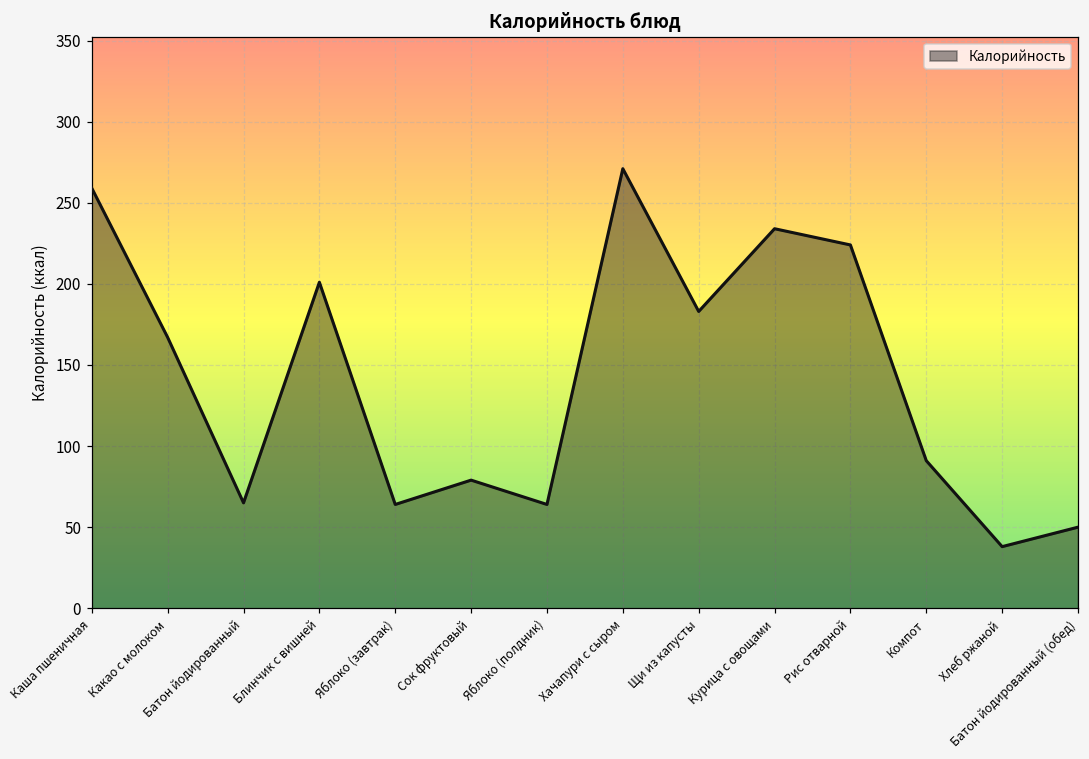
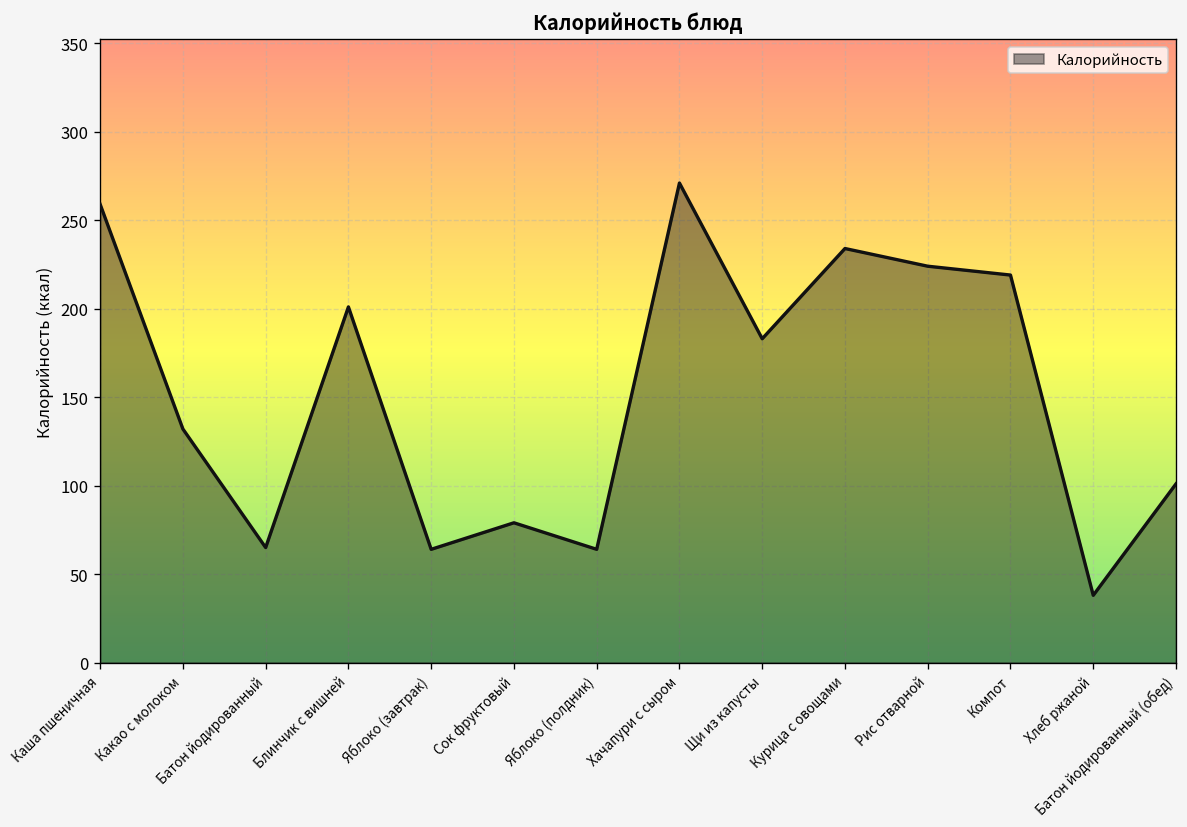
  {
    "Каша пшеничная": 259,
-   "Какао с молоком": 167,
+   "Какао с молоком": 132,
    "Батон йодированный": 65,
    "Блинчик с вишней": 201,
    "Яблоко (завтрак)": 64,
    "Сок фруктовый": 79,
    "Яблоко (полдник)": 64,
    "Хачапури с сыром": 271,
    "Щи из капусты": 183,
    "Курица с овощами": 234,
    "Рис отварной": 224,
-   "Компот": 91,
+   "Компот": 219,
    "Хлеб ржаной": 38,
-   "Батон йодированный (обед)": 50
+   "Батон йодированный (обед)": 101
  }
